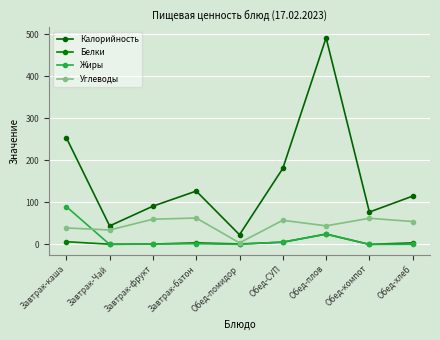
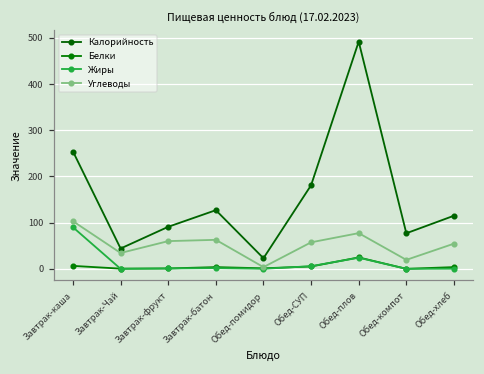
  {
    "Жиры": {
      "Завтрак-каша": 90
    },
    "Углеводы": {
-     "Завтрак-каша": 40,
+     "Завтрак-каша": 100,
      "Завтрак-Чай": 30,
      "Завтрак-фрукт": 60,
      "Завтрак-батон": 60,
      "Обед-СУП": 60,
-     "Обед-плов": 40,
-     "Обед-компот": 60,
+     "Обед-плов": 80,
+     "Обед-компот": 20,
      "Обед-хлеб": 50
    }
  }
